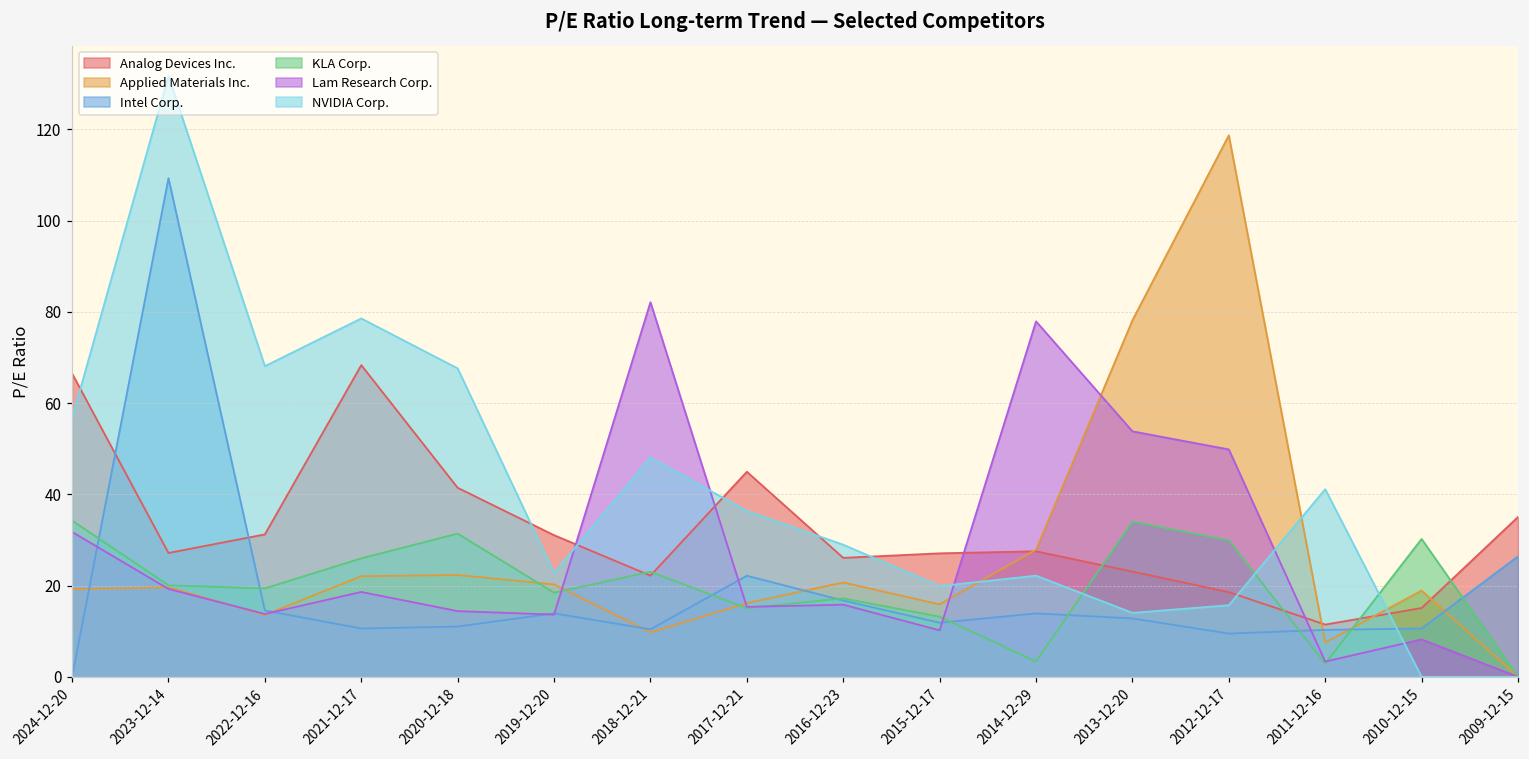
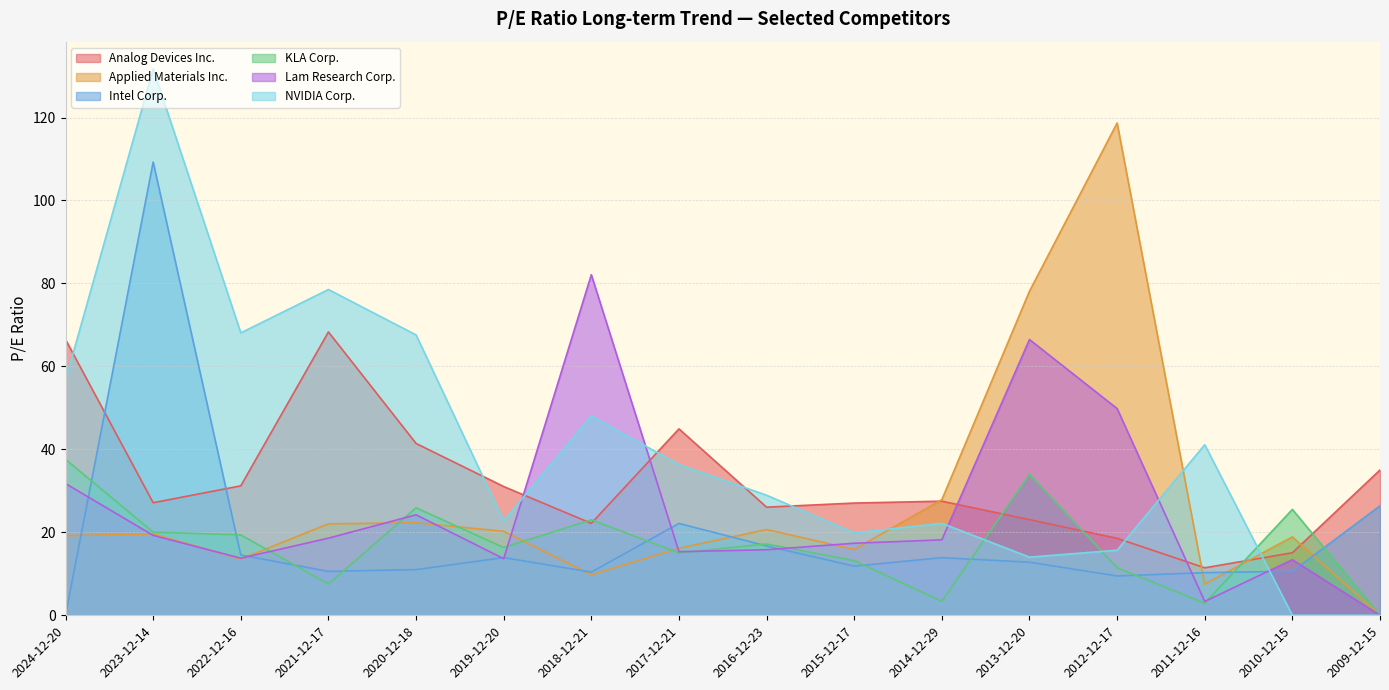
  {
    "KLA Corp.": {
-     "2024-12-20": 34,
+     "2024-12-20": 38,
      "2022-12-16": 19,
-     "2021-12-17": 26,
-     "2020-12-18": 31,
-     "2019-12-20": 18,
+     "2021-12-17": 8,
+     "2020-12-18": 26,
+     "2019-12-20": 16,
      "2018-12-21": 23,
      "2015-12-17": 13,
      "2014-12-29": 3,
      "2013-12-20": 34,
-     "2012-12-17": 30,
-     "2010-12-15": 30
+     "2012-12-17": 11,
+     "2010-12-15": 26
    },
    "Lam Research Corp.": {
      "2024-12-20": 32,
      "2021-12-17": 19,
-     "2020-12-18": 14,
+     "2020-12-18": 24,
      "2018-12-21": 82,
      "2016-12-23": 16,
-     "2015-12-17": 10,
-     "2014-12-29": 78,
-     "2013-12-20": 54,
+     "2015-12-17": 17,
+     "2014-12-29": 18,
+     "2013-12-20": 66,
      "2012-12-17": 50,
-     "2010-12-15": 8
+     "2010-12-15": 13
    }
  }
